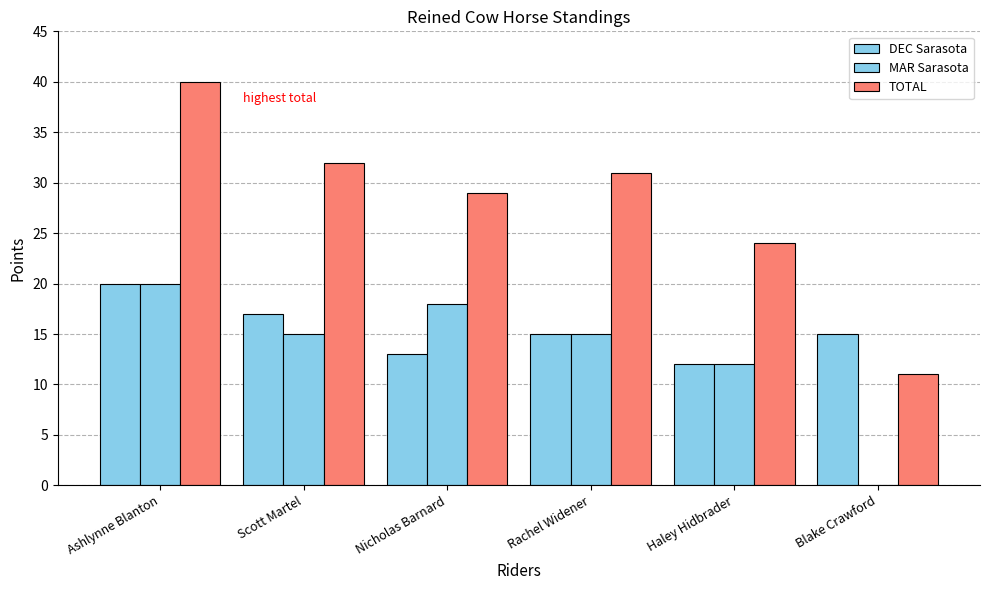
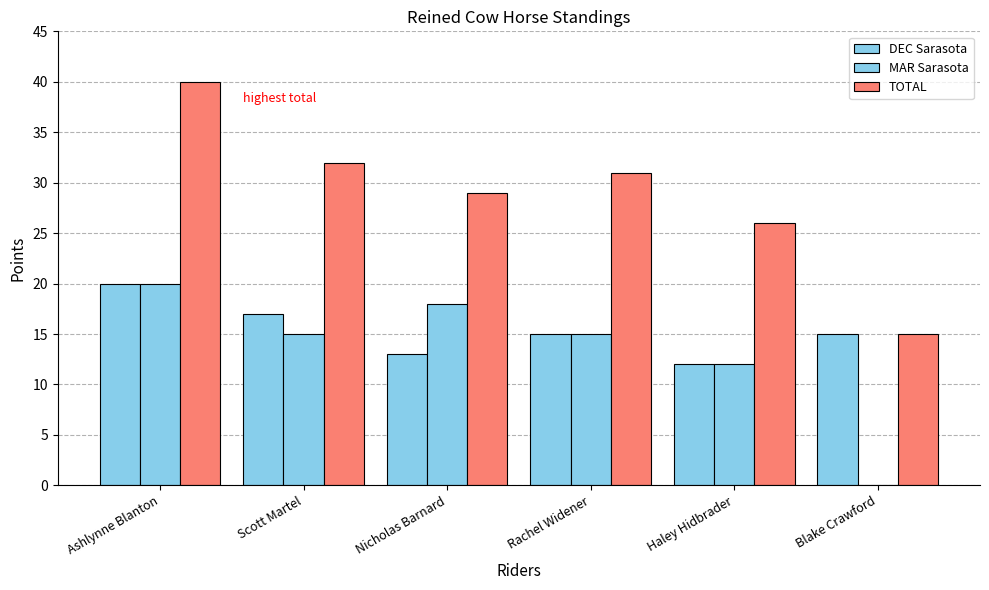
  {
    "TOTAL": {
      "Ashlynne Blanton": 40,
      "Scott Martel": 32,
      "Nicholas Barnard": 29,
      "Rachel Widener": 31,
-     "Haley Hidbrader": 24,
-     "Blake Crawford": 11
+     "Haley Hidbrader": 26,
+     "Blake Crawford": 15
    }
  }
